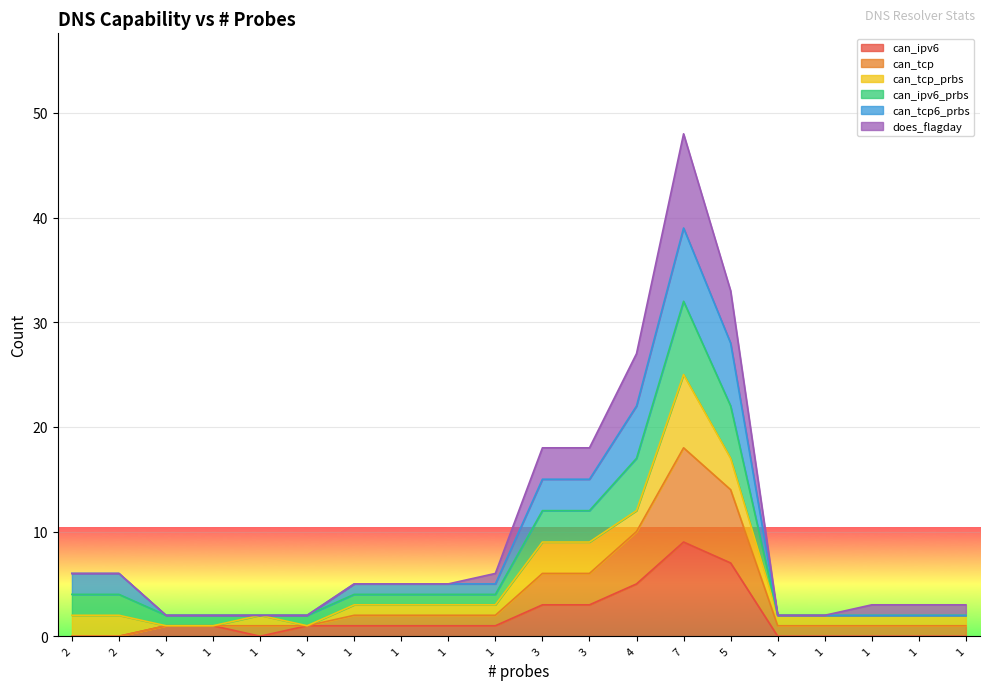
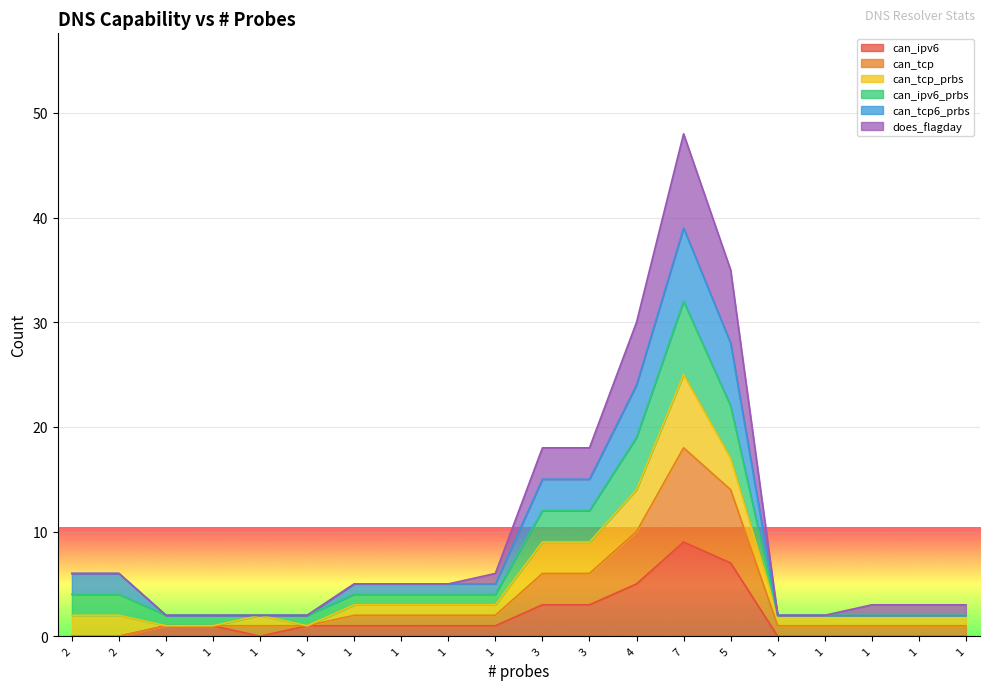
  {
    "can_tcp_prbs": {
-     "4": 2,
+     "4": 4,
      "7": 7,
      "5": 3
    },
    "can_ipv6_prbs": {
      "4": 5,
      "7": 7,
      "5": 5
    },
    "can_tcp6_prbs": {
      "4": 5,
      "7": 7,
      "5": 6
    },
    "does_flagday": {
-     "4": 5,
+     "4": 6,
      "7": 9,
-     "5": 5
+     "5": 7
    }
  }
